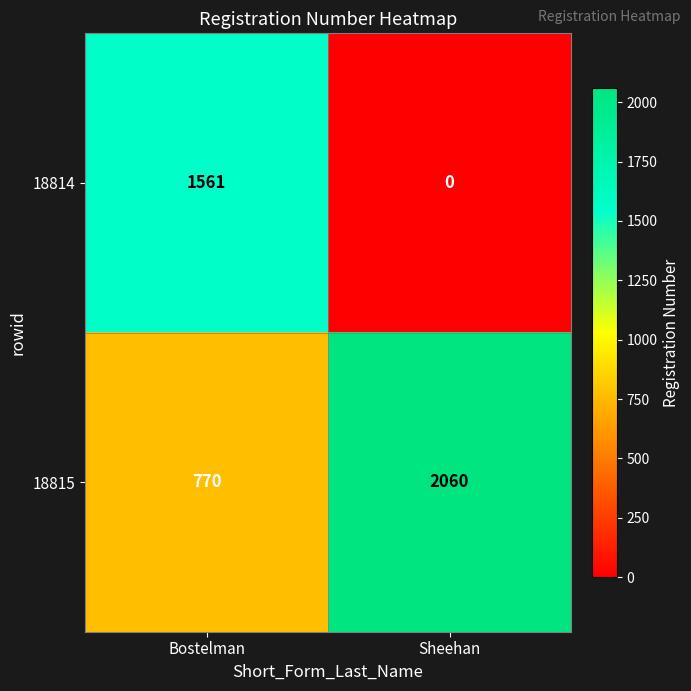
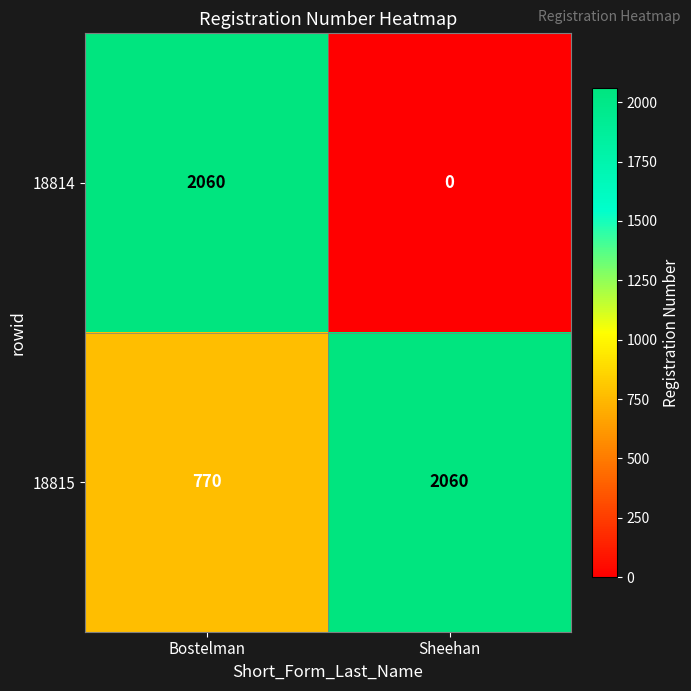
  {
    "18814": {
-     "Bostelman": 1561,
+     "Bostelman": 2060,
      "Sheehan": 0
    },
    "18815": {
      "Bostelman": 770,
      "Sheehan": 2060
    }
  }
